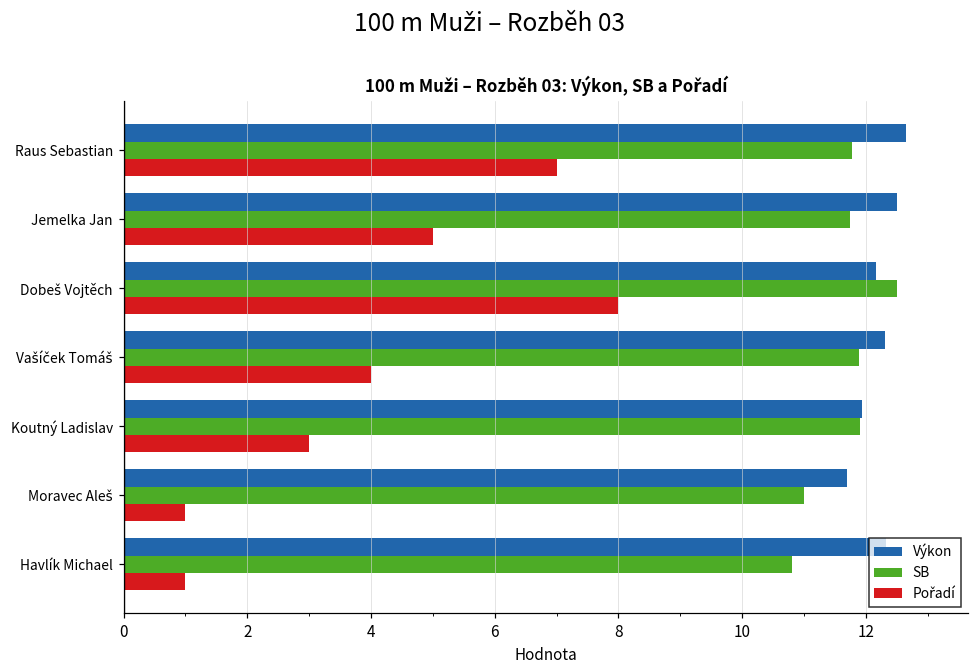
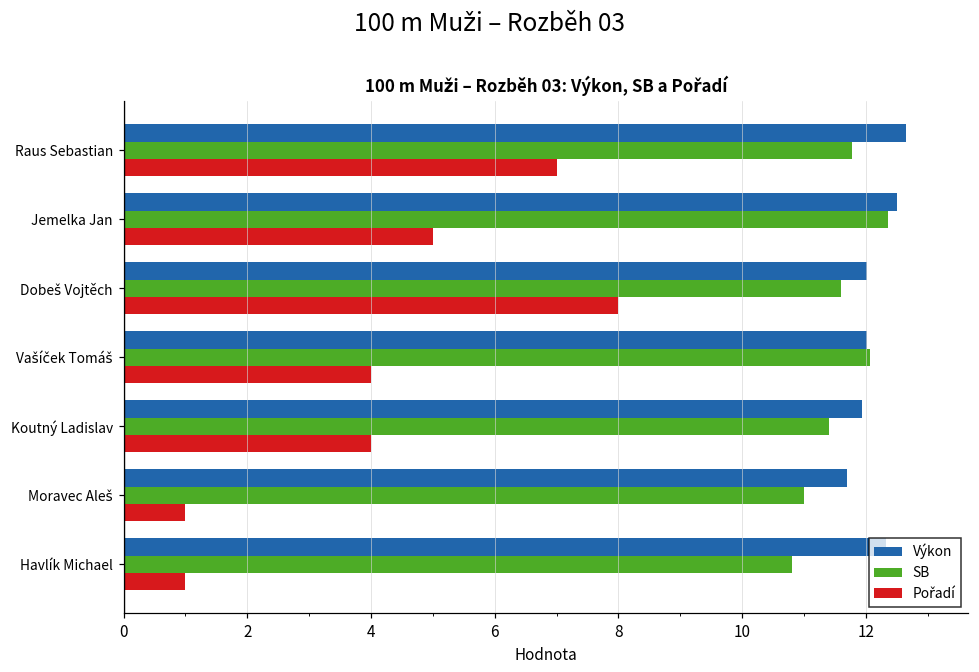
  {
    "Výkon": {
      "Raus Sebastian": 12.7,
      "Jemelka Jan": 12.5,
-     "Dobeš Vojtěch": 12.2,
-     "Vašíček Tomáš": 12.3,
+     "Dobeš Vojtěch": 12.0,
+     "Vašíček Tomáš": 12.0,
      "Koutný Ladislav": 11.9,
      "Moravec Aleš": 11.7
    },
    "SB": {
      "Raus Sebastian": 11.8,
-     "Jemelka Jan": 11.8,
-     "Dobeš Vojtěch": 12.5,
-     "Vašíček Tomáš": 11.9,
-     "Koutný Ladislav": 11.9,
+     "Jemelka Jan": 12.4,
+     "Dobeš Vojtěch": 11.6,
+     "Vašíček Tomáš": 12.1,
+     "Koutný Ladislav": 11.4,
      "Moravec Aleš": 11.0,
      "Havlík Michael": 10.8
    },
    "Pořadí": {
      "Raus Sebastian": 7,
      "Jemelka Jan": 5,
      "Dobeš Vojtěch": 8,
      "Vašíček Tomáš": 4,
-     "Koutný Ladislav": 3,
+     "Koutný Ladislav": 4,
      "Moravec Aleš": 1,
      "Havlík Michael": 1
    }
  }
